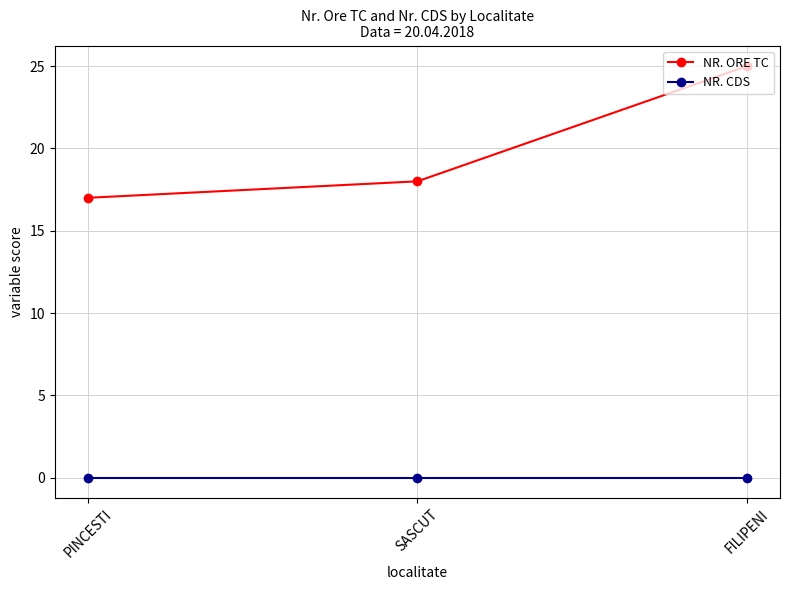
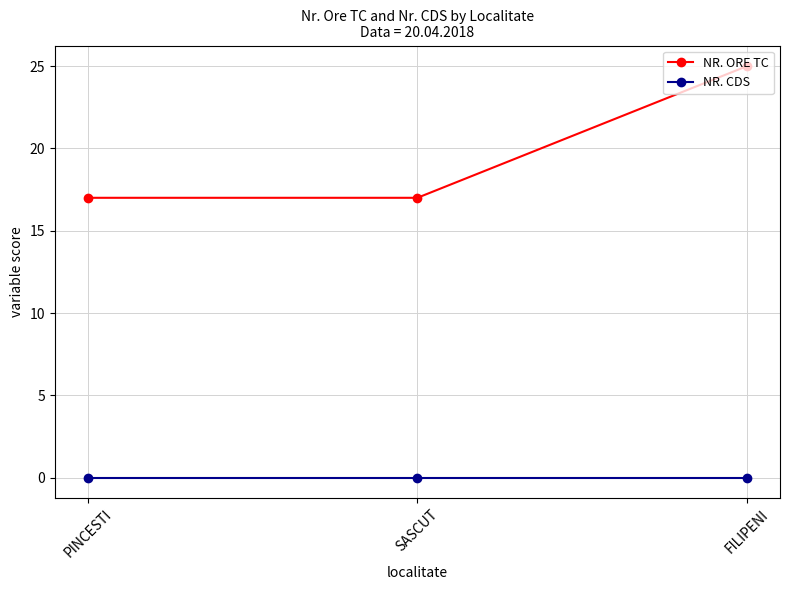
  {
    "NR. ORE TC": {
      "PINCESTI": 17,
-     "SASCUT": 18
+     "SASCUT": 17
    },
    "NR. CDS": {
      "PINCESTI": 0,
      "SASCUT": 0,
      "FILIPENI": 0
    }
  }
